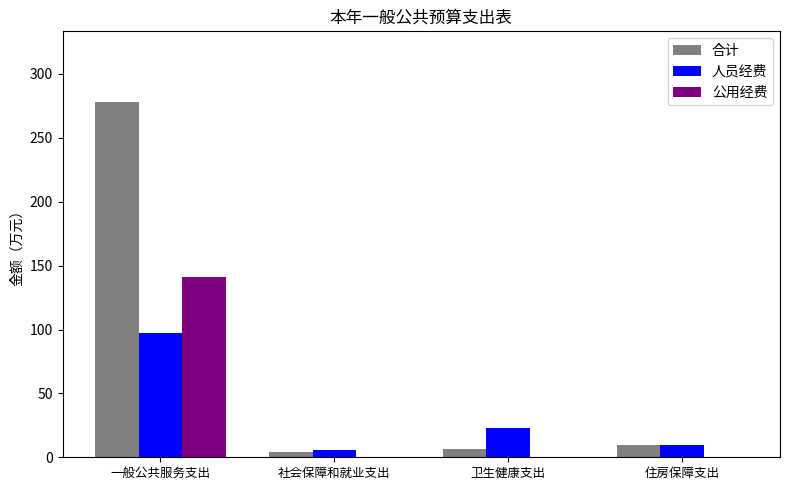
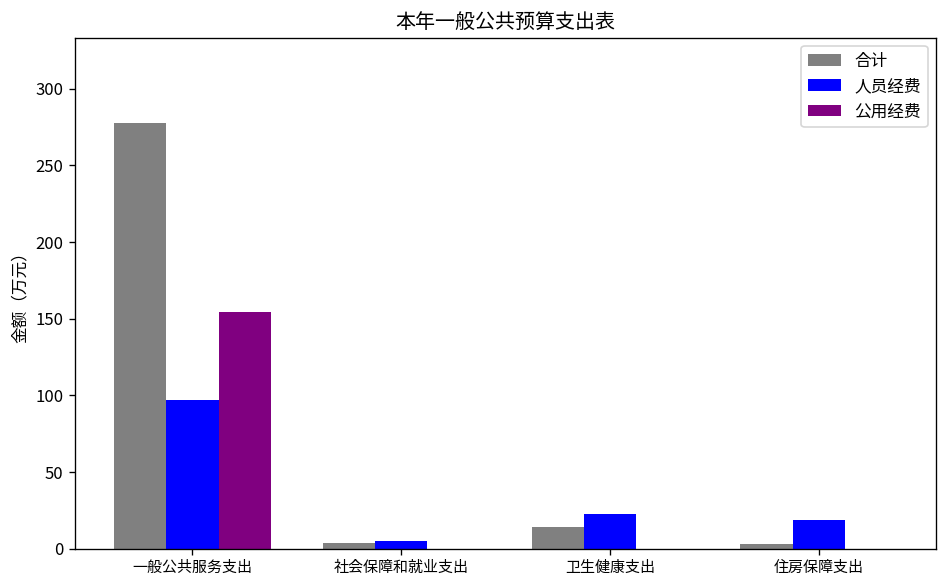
  {
    "合计": {
      "一般公共服务支出": 278,
      "社会保障和就业支出": 4,
-     "卫生健康支出": 7,
-     "住房保障支出": 10
+     "卫生健康支出": 14,
+     "住房保障支出": 3
    },
    "人员经费": {
      "一般公共服务支出": 97,
      "社会保障和就业支出": 5,
      "卫生健康支出": 23,
-     "住房保障支出": 10
+     "住房保障支出": 19
    },
    "公用经费": {
-     "一般公共服务支出": 141,
+     "一般公共服务支出": 154,
      "社会保障和就业支出": 0,
      "卫生健康支出": 0,
      "住房保障支出": 0
    }
  }
